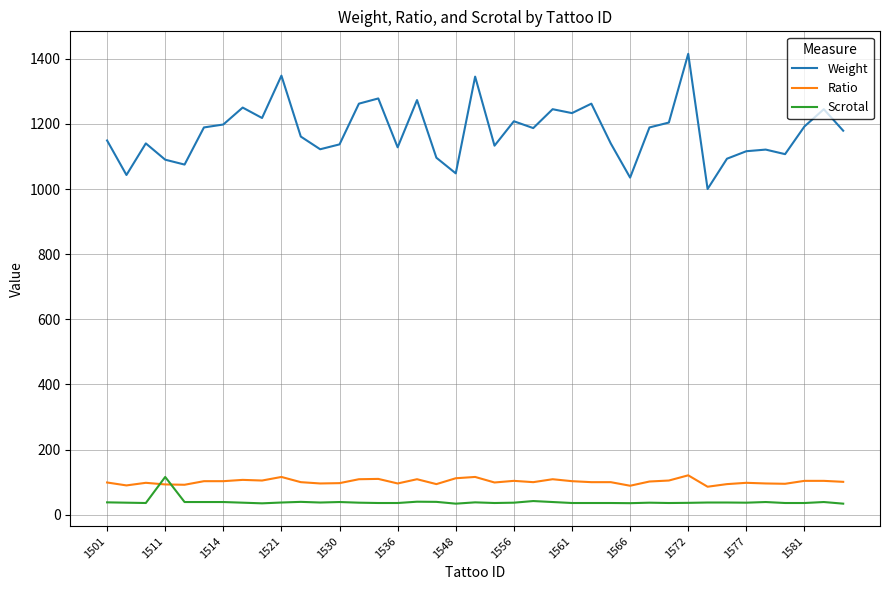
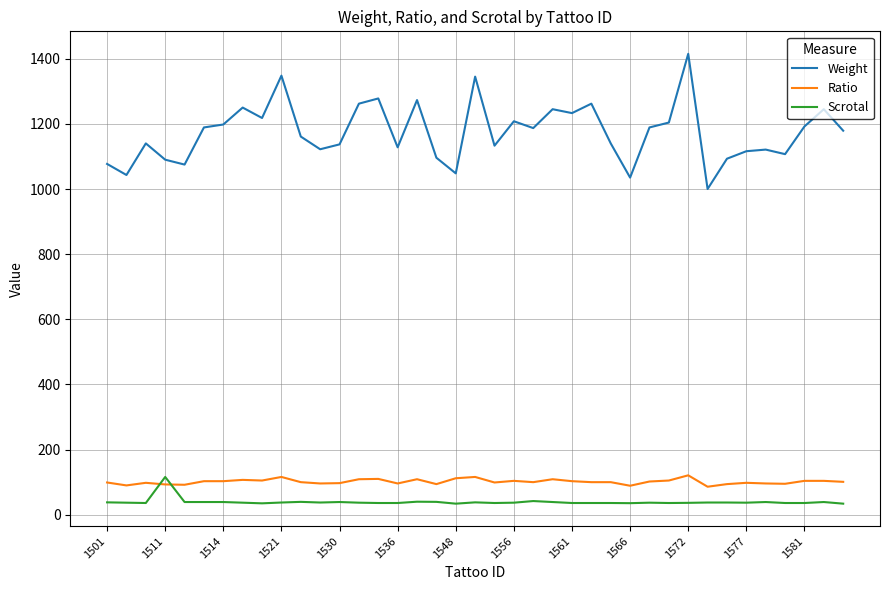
  {
    "Weight": {
-     "1501": 1150,
+     "1501": 1080,
      "1511": 1090,
      "1514": 1200,
      "1521": 1350,
      "1530": 1140,
      "1536": 1130,
      "1548": 1050,
      "1556": 1210,
      "1561": 1230,
      "1566": 1040,
      "1572": 1420,
      "1577": 1120,
      "1581": 1190
    },
    "Ratio": {
      "1501": 100,
      "1511": 90,
      "1514": 100,
      "1521": 120,
      "1530": 100,
      "1536": 100,
      "1548": 110,
      "1556": 100,
      "1561": 100,
      "1566": 90,
      "1572": 120,
      "1577": 100,
      "1581": 100
    },
    "Scrotal": {
      "1501": 40,
      "1511": 120,
      "1514": 40,
      "1521": 40,
      "1530": 40,
      "1536": 40,
      "1548": 30,
      "1556": 40,
      "1561": 40,
      "1566": 40,
      "1572": 40,
      "1577": 40,
      "1581": 40
    }
  }
